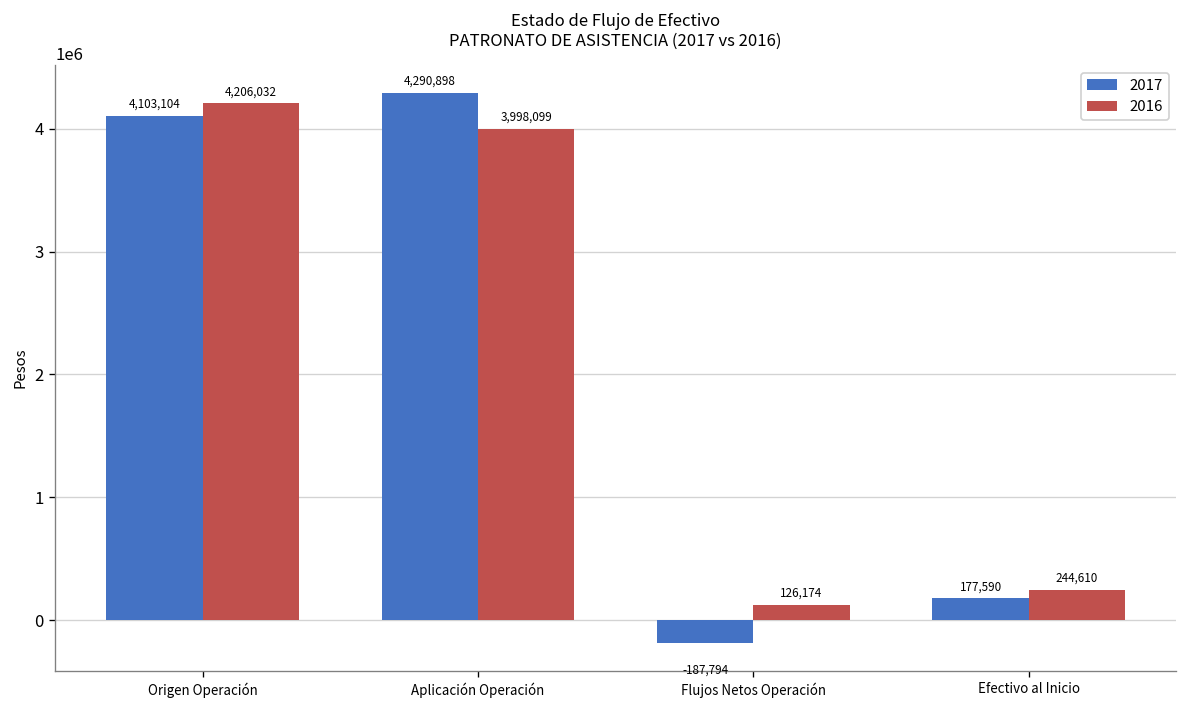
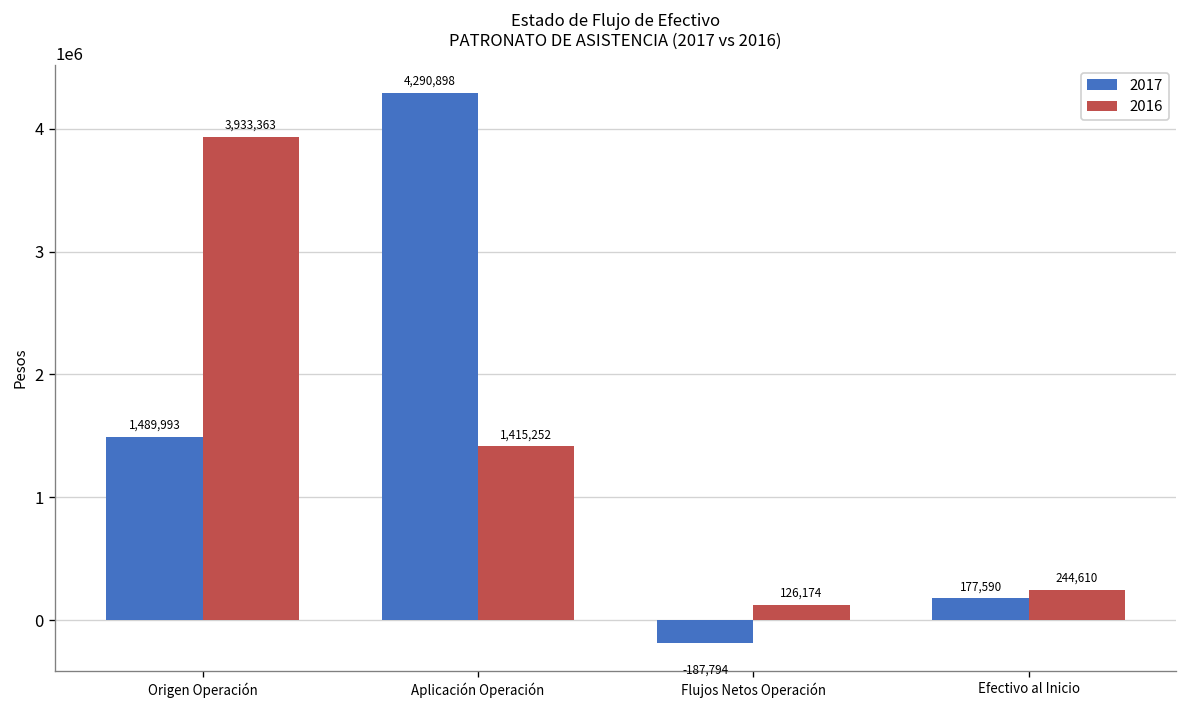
  {
    "2017": {
-     "Origen Operación": "4,103,104",
+     "Origen Operación": "1,489,993",
      "Aplicación Operación": "4,290,898",
      "Flujos Netos Operación": "-187,794"
    },
    "2016": {
-     "Origen Operación": "4,206,032",
-     "Aplicación Operación": "3,998,099",
+     "Origen Operación": "3,933,363",
+     "Aplicación Operación": "1,415,252",
      "Flujos Netos Operación": "126,174"
    }
  }
